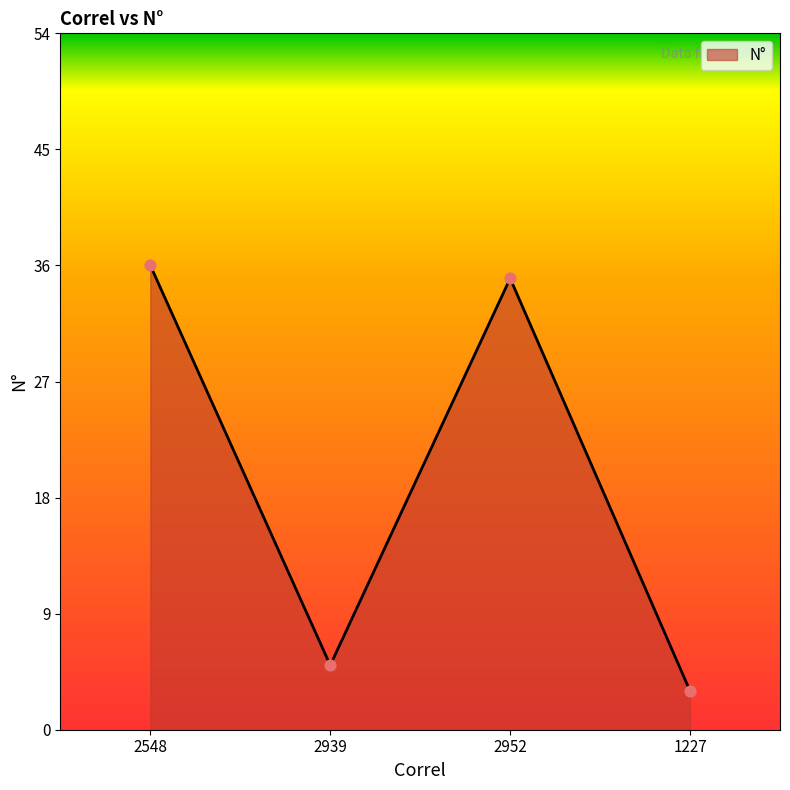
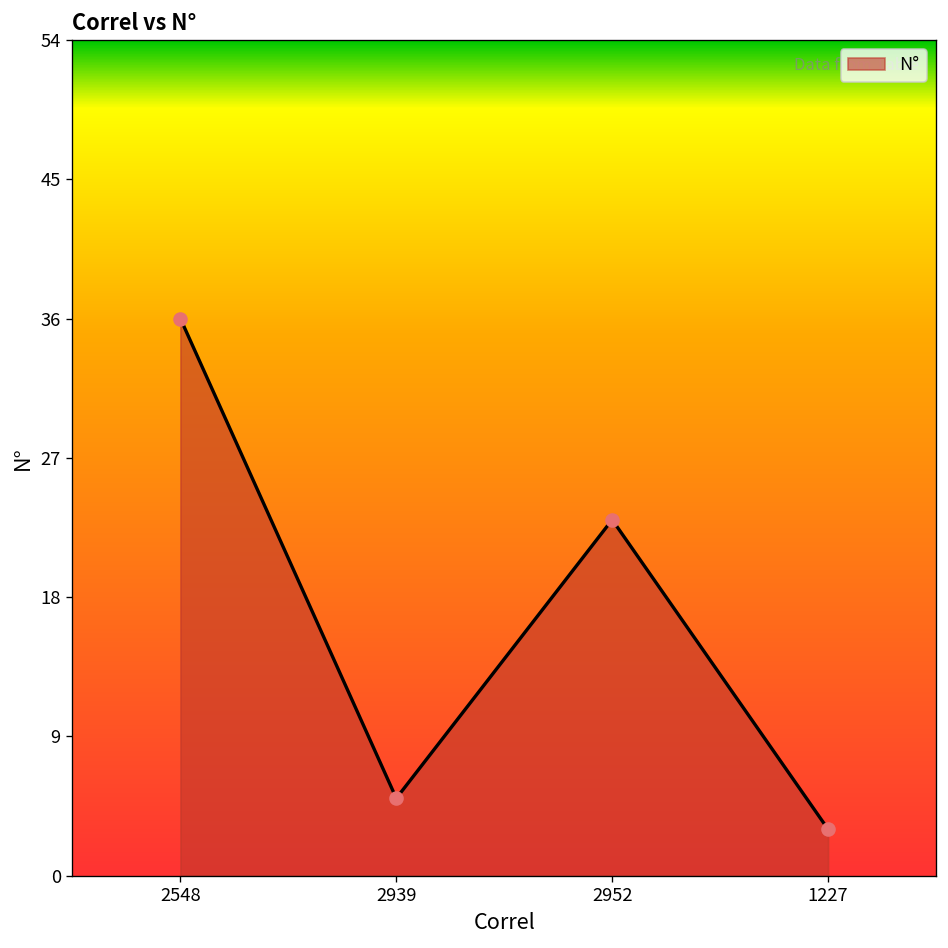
  {
    "2548": 36,
    "2939": 5,
-   "2952": 35,
+   "2952": 23,
    "1227": 3
  }
